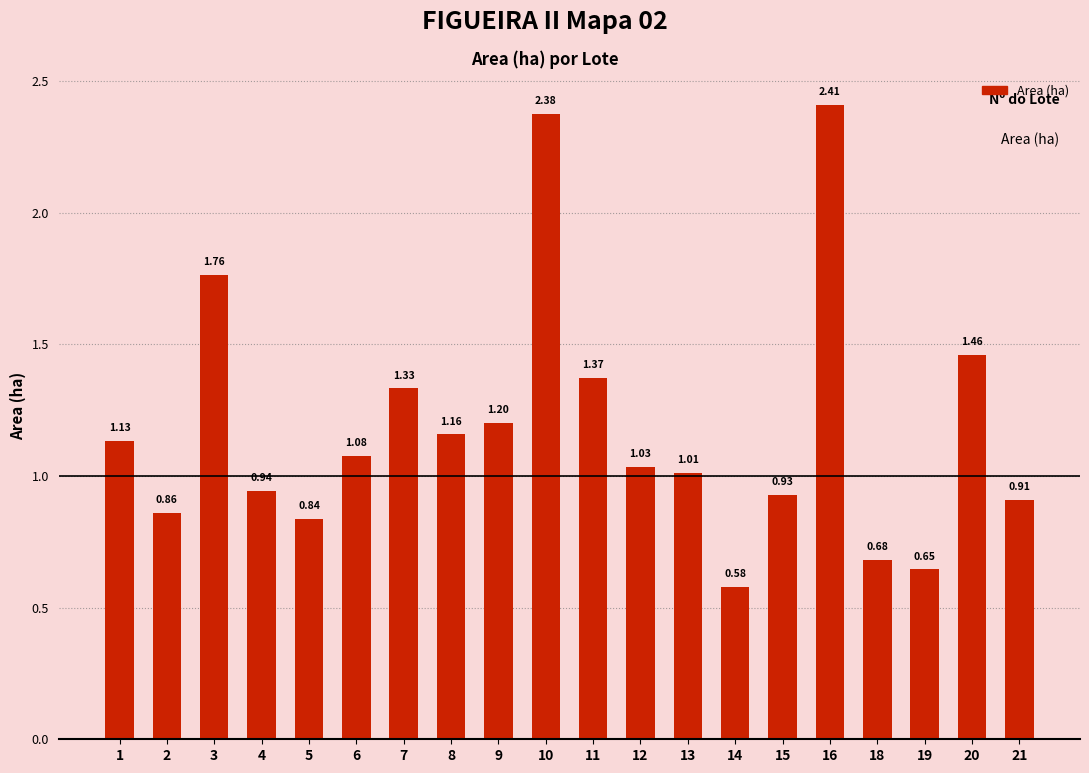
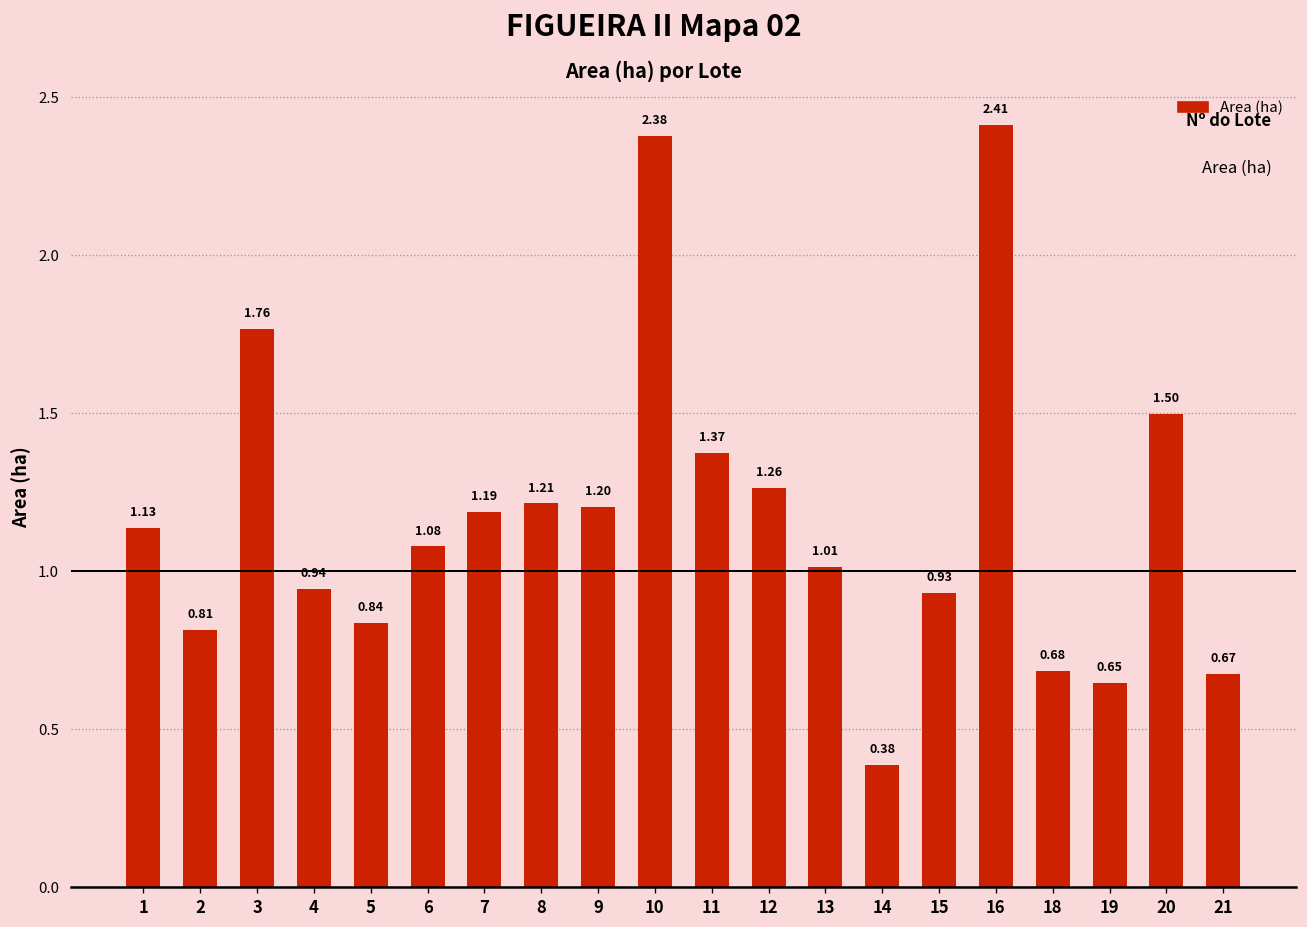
  {
    "1": 1.13,
-   "2": 0.86,
+   "2": 0.81,
    "3": 1.76,
    "4": 0.94,
    "5": 0.84,
    "6": 1.08,
-   "7": 1.33,
-   "8": 1.16,
+   "7": 1.19,
+   "8": 1.21,
    "9": 1.20,
    "10": 2.38,
    "11": 1.37,
-   "12": 1.03,
+   "12": 1.26,
    "13": 1.01,
-   "14": 0.58,
+   "14": 0.38,
    "15": 0.93,
    "16": 2.41,
    "18": 0.68,
    "19": 0.65,
-   "20": 1.46,
-   "21": 0.91
+   "20": 1.50,
+   "21": 0.67
  }
